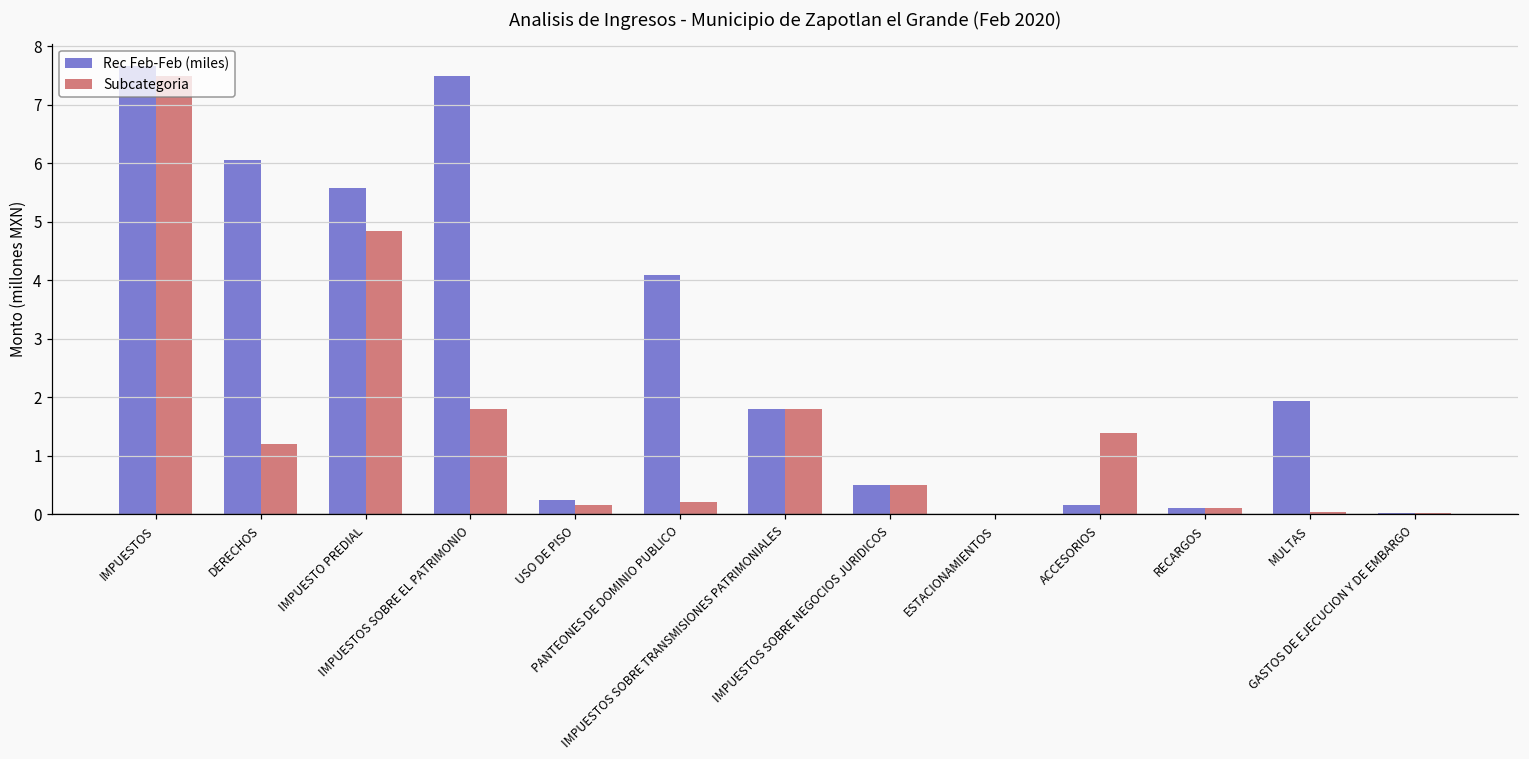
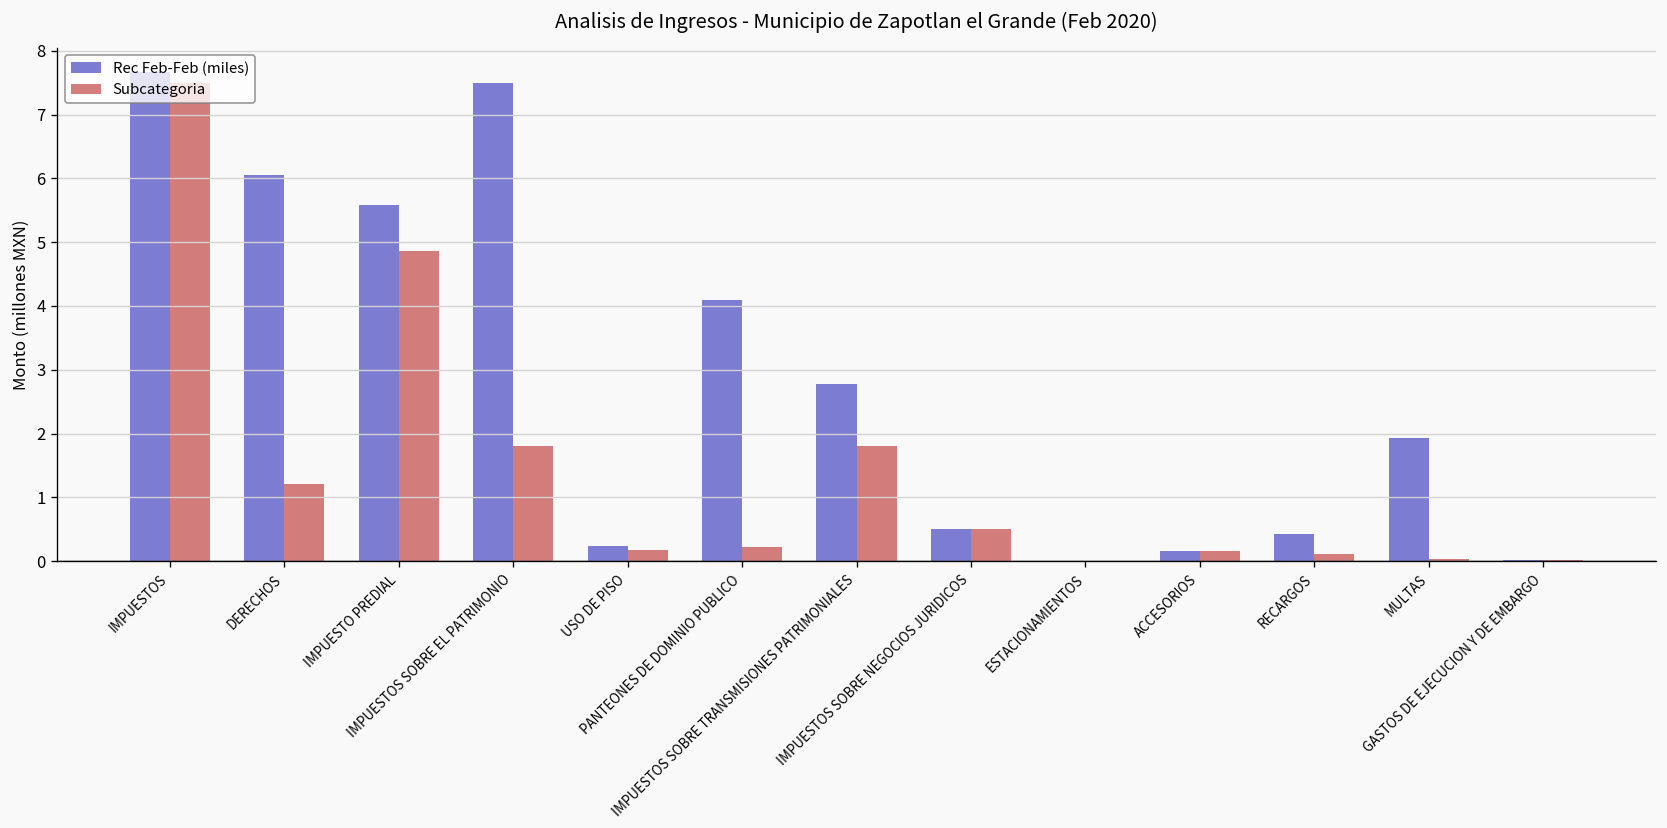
  {
    "Rec Feb-Feb (miles)": {
      "DERECHOS": 6.1,
      "IMPUESTO PREDIAL": 5.6,
      "IMPUESTOS SOBRE EL PATRIMONIO": 7.5,
      "USO DE PISO": 0.2,
      "PANTEONES DE DOMINIO PUBLICO": 4.1,
-     "IMPUESTOS SOBRE TRANSMISIONES PATRIMONIALES": 1.8,
+     "IMPUESTOS SOBRE TRANSMISIONES PATRIMONIALES": 2.8,
      "IMPUESTOS SOBRE NEGOCIOS JURIDICOS": 0.5,
      "ACCESORIOS": 0.2,
-     "RECARGOS": 0.1,
+     "RECARGOS": 0.4,
      "MULTAS": 1.9
    },
    "Subcategoria": {
      "DERECHOS": 1.2,
      "IMPUESTO PREDIAL": 4.9,
      "IMPUESTOS SOBRE EL PATRIMONIO": 1.8,
      "USO DE PISO": 0.2,
      "PANTEONES DE DOMINIO PUBLICO": 0.2,
      "IMPUESTOS SOBRE TRANSMISIONES PATRIMONIALES": 1.8,
      "IMPUESTOS SOBRE NEGOCIOS JURIDICOS": 0.5,
-     "ACCESORIOS": 1.4,
+     "ACCESORIOS": 0.2,
      "RECARGOS": 0.1
    }
  }
